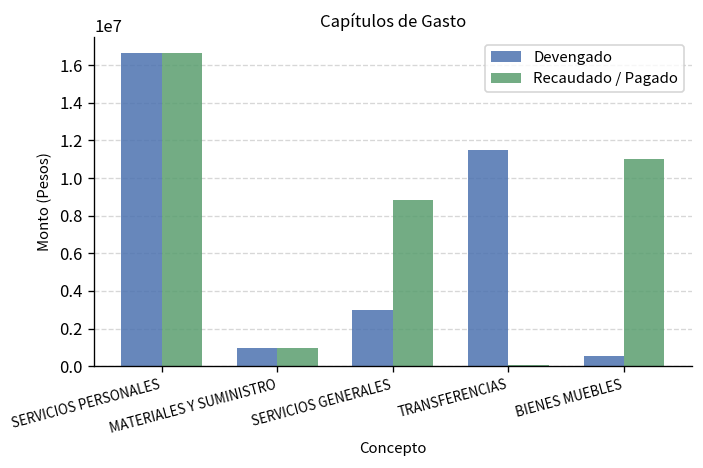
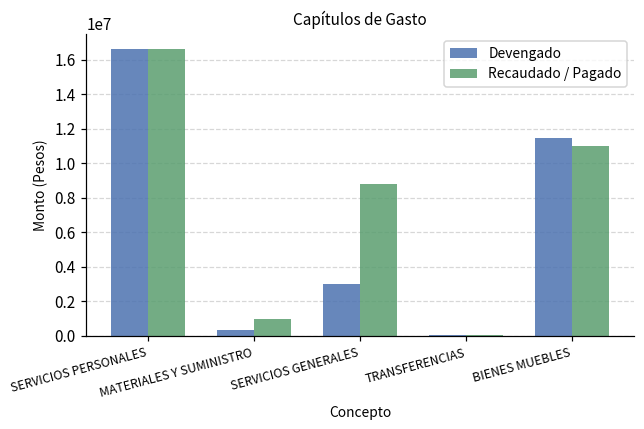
  {
    "Devengado": {
      "SERVICIOS PERSONALES": 16700000,
-     "MATERIALES Y SUMINISTRO": 900000,
+     "MATERIALES Y SUMINISTRO": 300000,
      "SERVICIOS GENERALES": 3000000,
-     "TRANSFERENCIAS": 11500000,
-     "BIENES MUEBLES": 600000
+     "TRANSFERENCIAS": 100000,
+     "BIENES MUEBLES": 11500000
    },
    "Recaudado / Pagado": {
      "SERVICIOS PERSONALES": 16700000,
      "MATERIALES Y SUMINISTRO": 900000,
      "SERVICIOS GENERALES": 8800000,
      "BIENES MUEBLES": 11000000
    }
  }
